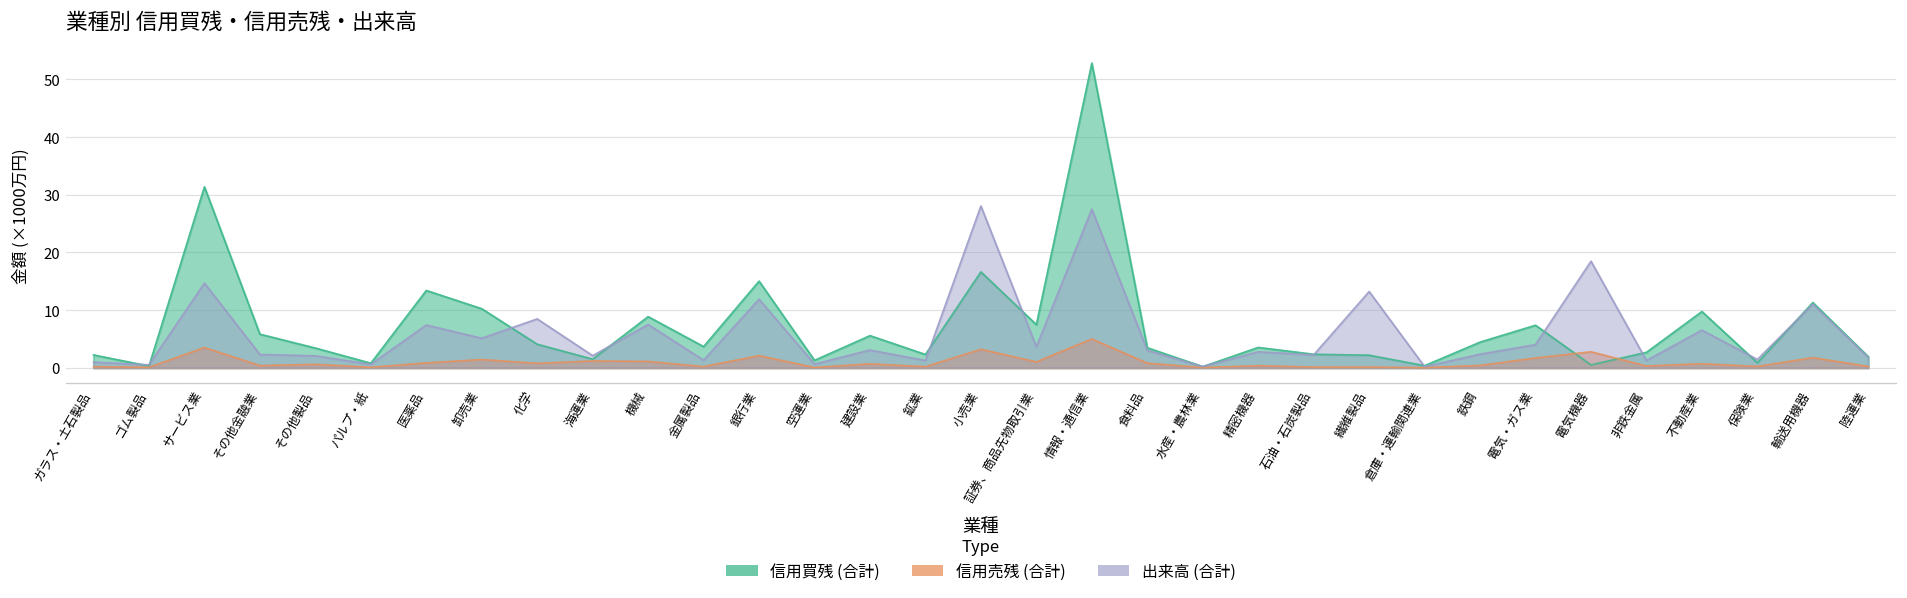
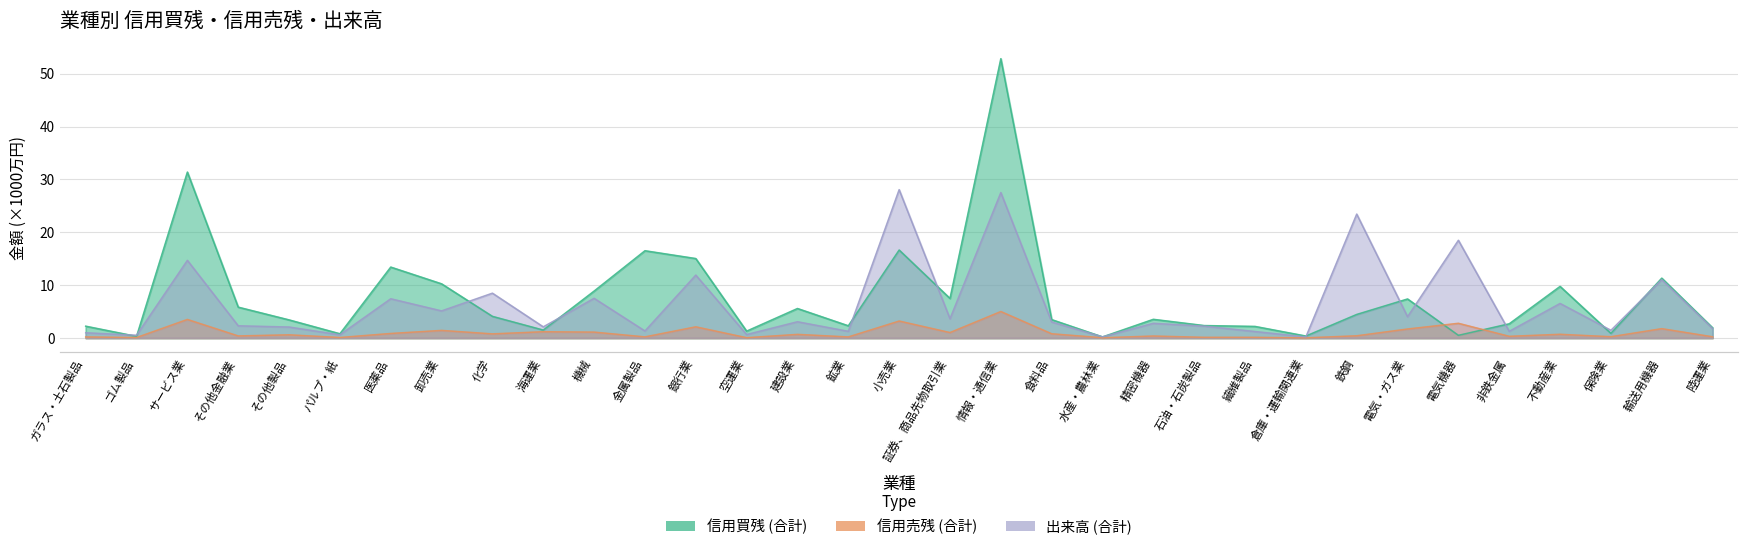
  {
    "信用買残 (合計)": {
      "ガラス・土石製品": 2,
      "サービス業": 31,
      "その他金融業": 6,
      "その他製品": 3,
      "医薬品": 13,
      "卸売業": 10,
      "化学": 4,
      "機械": 9,
-     "金属製品": 4,
+     "金属製品": 17,
      "銀行業": 15,
      "空運業": 1,
      "建設業": 6,
      "鉱業": 2,
      "小売業": 17,
      "証券、商品先物取引業": 7,
      "情報・通信業": 53,
      "精密機器": 4,
      "繊維製品": 2,
      "鉄鋼": 4,
      "電気・ガス業": 7,
      "電気機器": 1,
      "非鉄金属": 3,
      "不動産業": 10,
      "保険業": 1
    },
    "信用売残 (合計)": {
      "ガラス・土石製品": 0,
      "サービス業": 4,
      "その他金融業": 0,
      "その他製品": 1,
      "医薬品": 1,
      "卸売業": 1,
      "化学": 1,
      "機械": 1,
      "金属製品": 0,
      "銀行業": 2,
      "空運業": 0,
      "建設業": 1,
      "鉱業": 0,
      "小売業": 3,
      "証券、商品先物取引業": 1,
      "情報・通信業": 5,
      "食料品": 1,
      "精密機器": 0,
      "石油・石炭製品": 0,
      "繊維製品": 0,
      "鉄鋼": 0,
      "電気・ガス業": 2,
      "電気機器": 3,
      "非鉄金属": 0,
      "不動産業": 1,
      "保険業": 0,
      "輸送用機器": 2,
      "陸運業": 0
    },
    "出来高 (合計)": {
      "ガラス・土石製品": 1,
      "サービス業": 15,
      "その他金融業": 2,
      "その他製品": 2,
      "医薬品": 7,
      "卸売業": 5,
      "化学": 8,
      "海運業": 2,
      "機械": 8,
      "金属製品": 1,
      "銀行業": 12,
      "空運業": 1,
      "建設業": 3,
      "鉱業": 1,
      "小売業": 28,
      "証券、商品先物取引業": 4,
      "情報・通信業": 28,
      "精密機器": 3,
-     "繊維製品": 13,
-     "鉄鋼": 2,
+     "繊維製品": 1,
+     "鉄鋼": 23,
      "電気・ガス業": 4,
      "電気機器": 18,
      "非鉄金属": 1,
      "不動産業": 7,
      "保険業": 1
    }
  }
